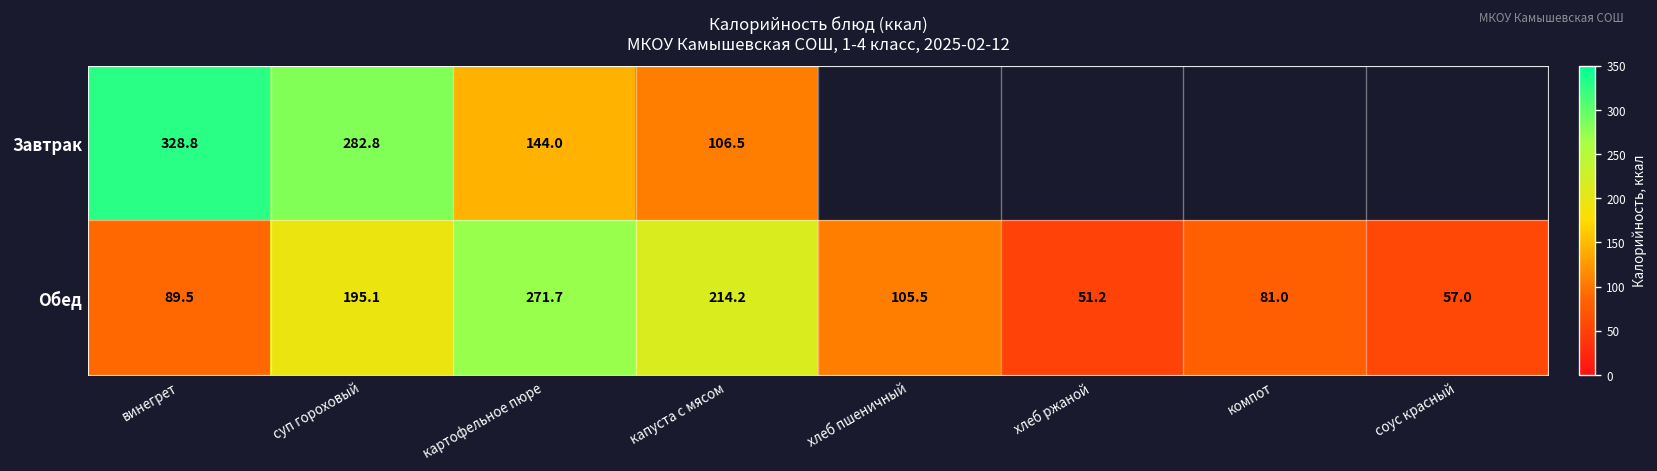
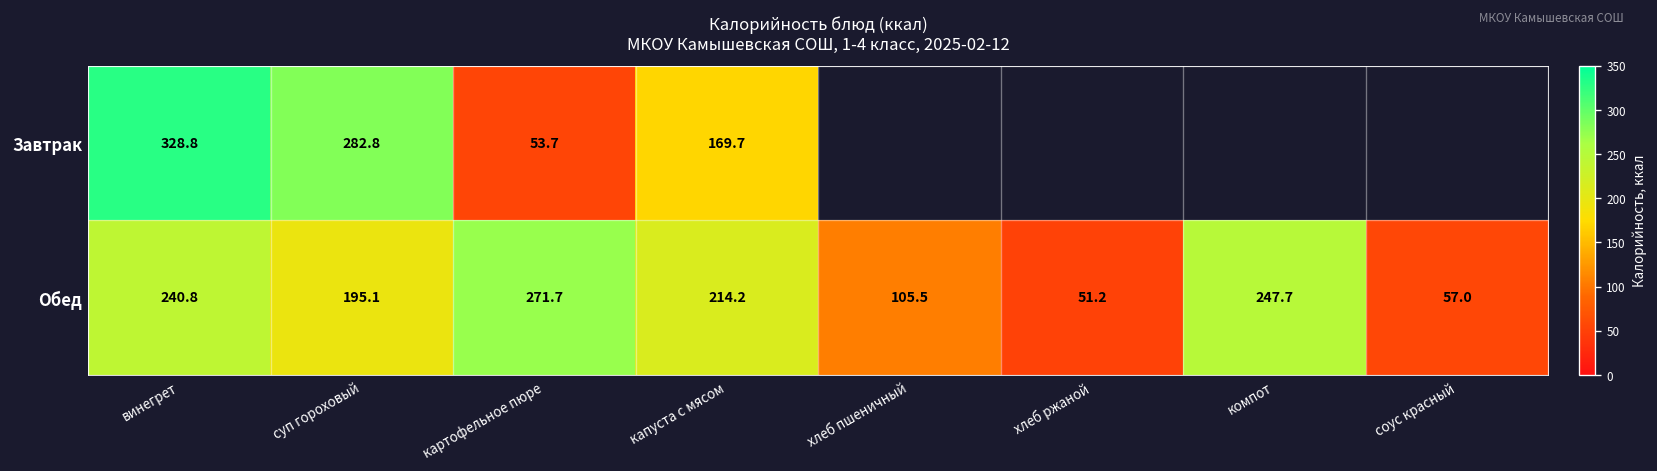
  {
    "Завтрак": {
      "винегрет": 328.8,
      "суп гороховый": 282.8,
-     "картофельное пюре": 144.0,
-     "капуста с мясом": 106.5
+     "картофельное пюре": 53.7,
+     "капуста с мясом": 169.7
    },
    "Обед": {
-     "винегрет": 89.5,
+     "винегрет": 240.8,
      "суп гороховый": 195.1,
      "картофельное пюре": 271.7,
      "капуста с мясом": 214.2,
      "хлеб пшеничный": 105.5,
      "хлеб ржаной": 51.2,
-     "компот": 81.0,
+     "компот": 247.7,
      "соус красный": 57.0
    }
  }
